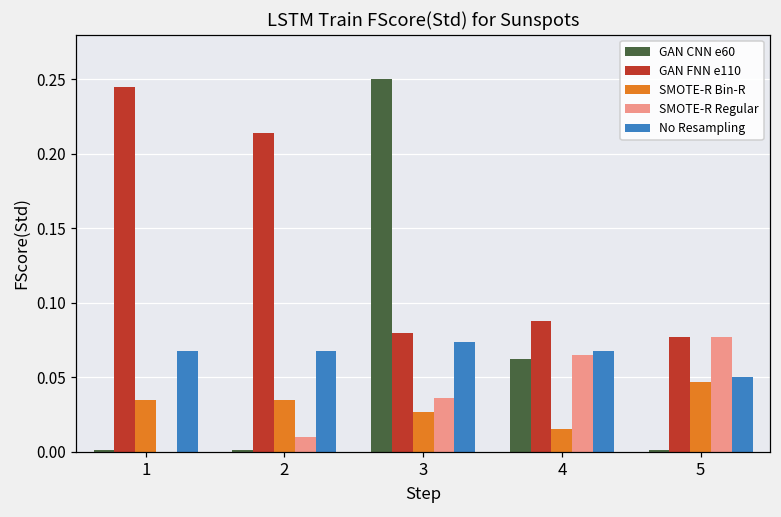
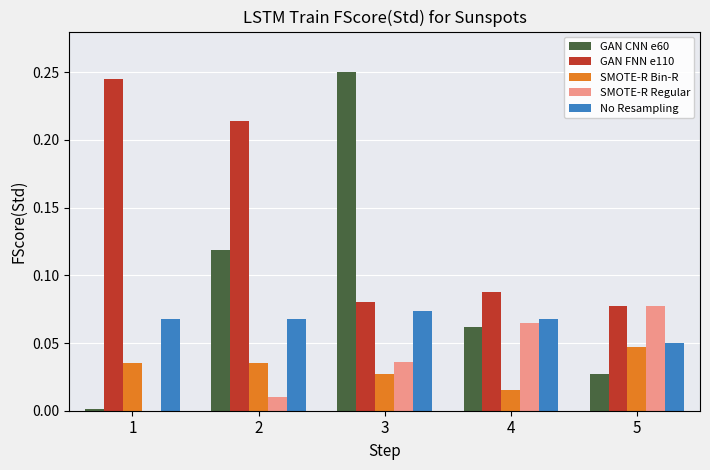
  {
    "GAN CNN e60": {
-     "2": 0.001,
+     "2": 0.119,
      "3": 0.250,
      "4": 0.062,
-     "5": 0.001
+     "5": 0.027
    },
    "GAN FNN e110": {
      "1": 0.245,
      "2": 0.214,
      "3": 0.080,
      "4": 0.088,
      "5": 0.077
    },
    "SMOTE-R Bin-R": {
      "1": 0.035,
      "2": 0.035,
      "3": 0.027,
      "4": 0.015,
      "5": 0.047
    },
    "SMOTE-R Regular": {
      "1": 0.000,
      "2": 0.010,
      "3": 0.036,
      "4": 0.065,
      "5": 0.077
    },
    "No Resampling": {
      "1": 0.068,
      "2": 0.068,
      "3": 0.074,
      "4": 0.068,
      "5": 0.050
    }
  }
